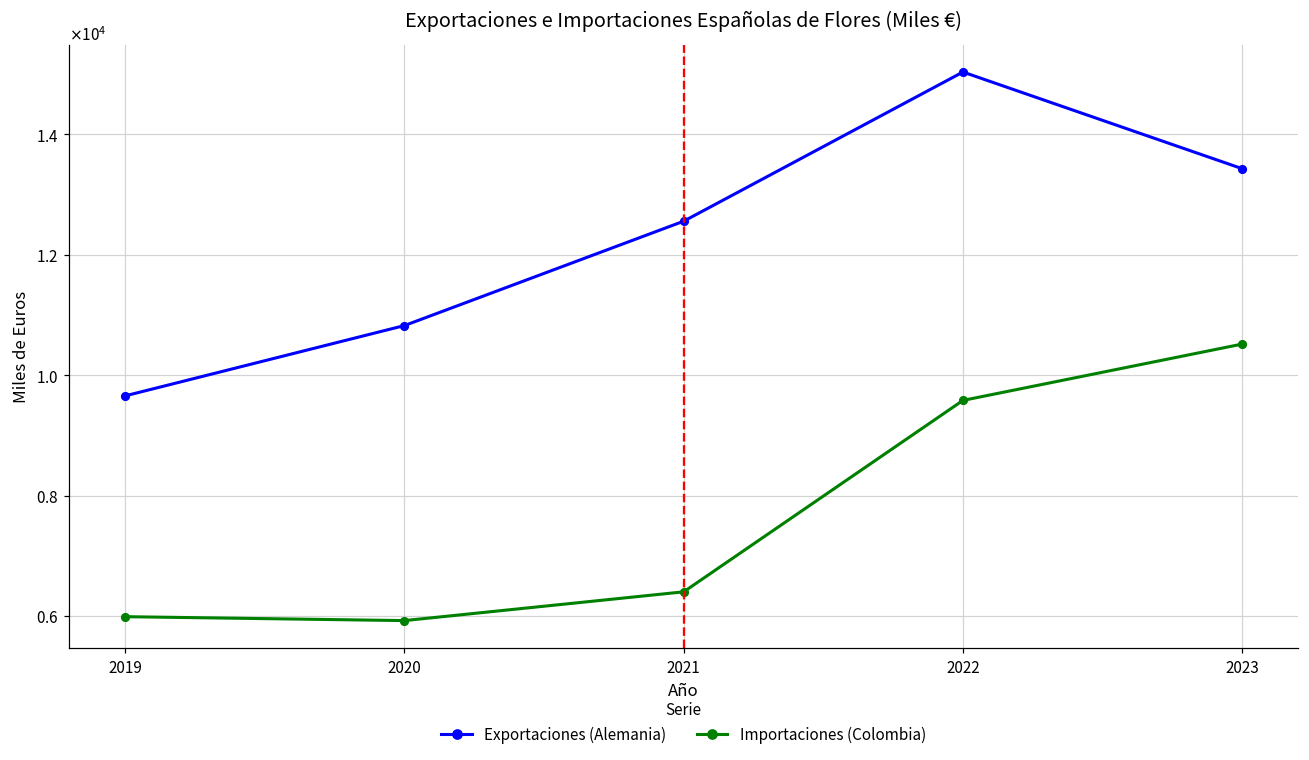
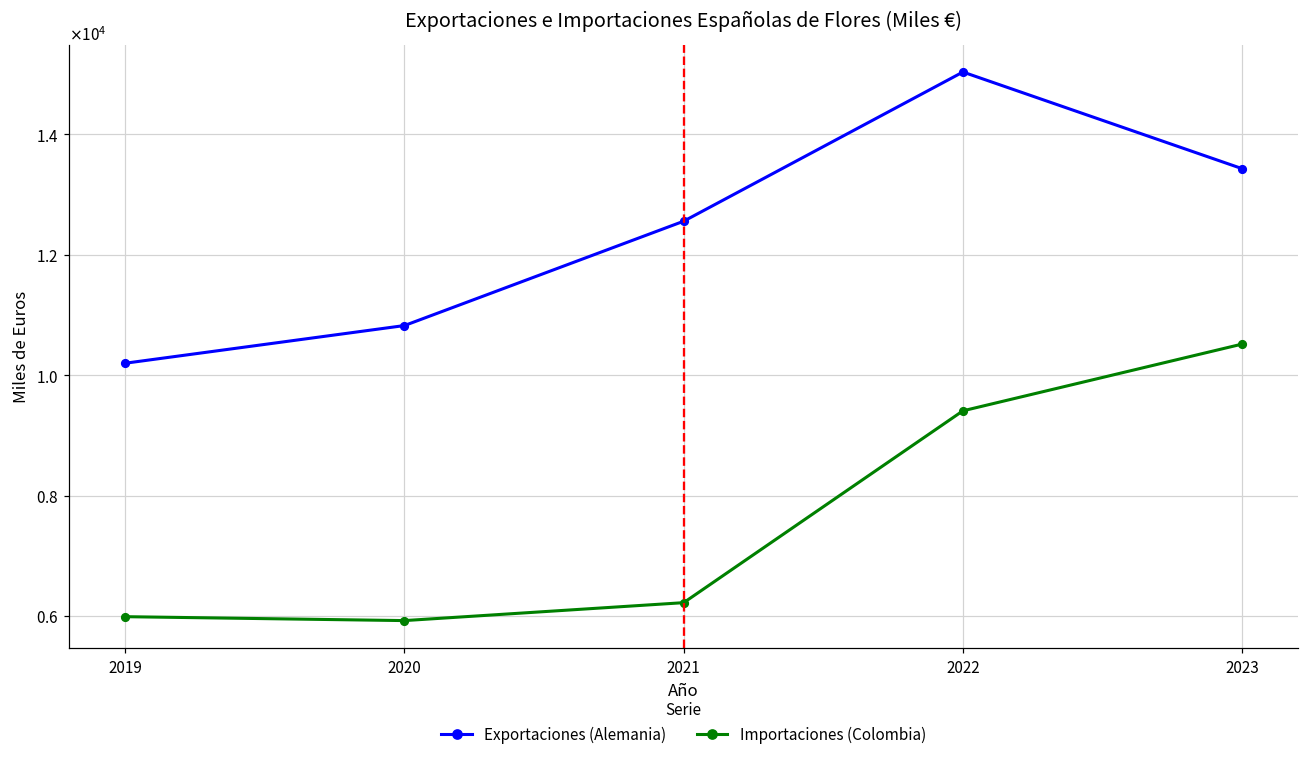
  {
    "Exportaciones (Alemania)": {
-     "2019": 9700,
+     "2019": 10200,
      "2020": 10800,
      "2021": 12600,
      "2022": 15000,
      "2023": 13400
    },
    "Importaciones (Colombia)": {
      "2019": 6000,
      "2020": 5900,
-     "2021": 6400,
-     "2022": 9600,
+     "2021": 6200,
+     "2022": 9400,
      "2023": 10500
    }
  }
